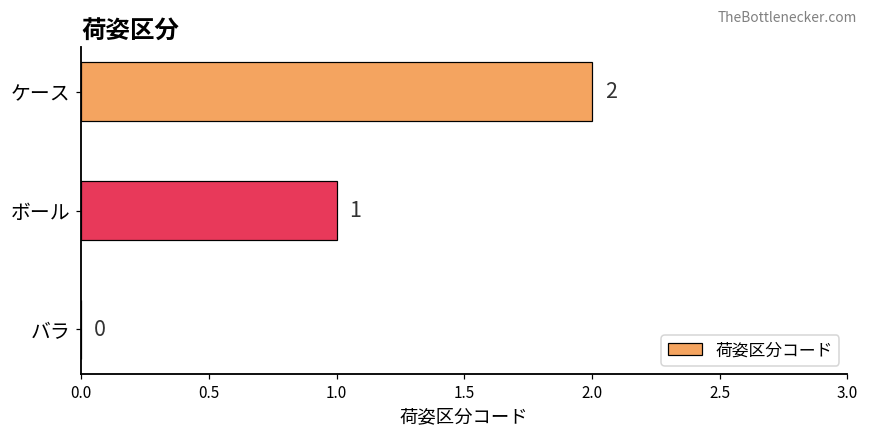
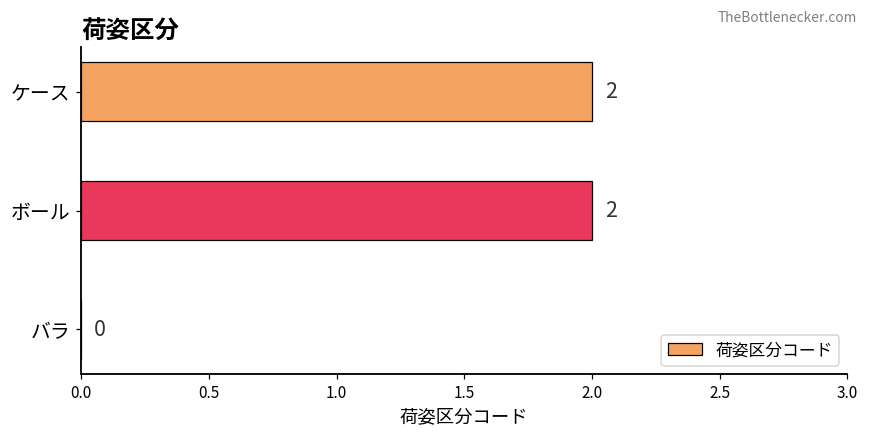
  {
    "ケース": 2,
-   "ボール": 1,
+   "ボール": 2,
    "バラ": 0
  }
